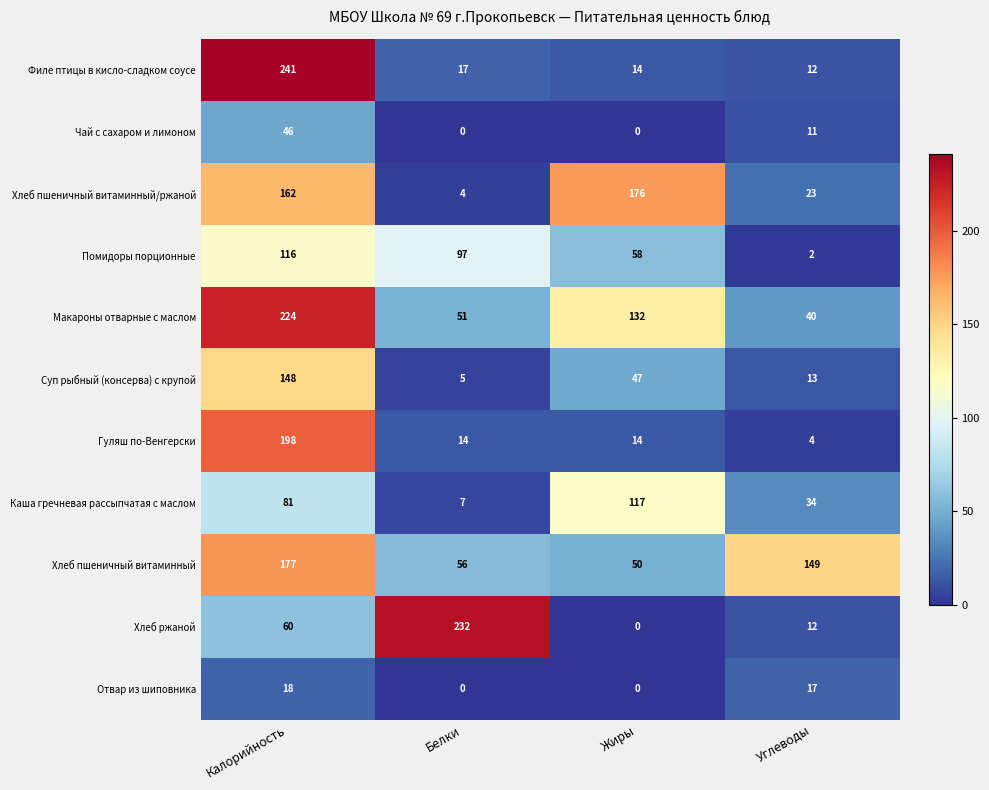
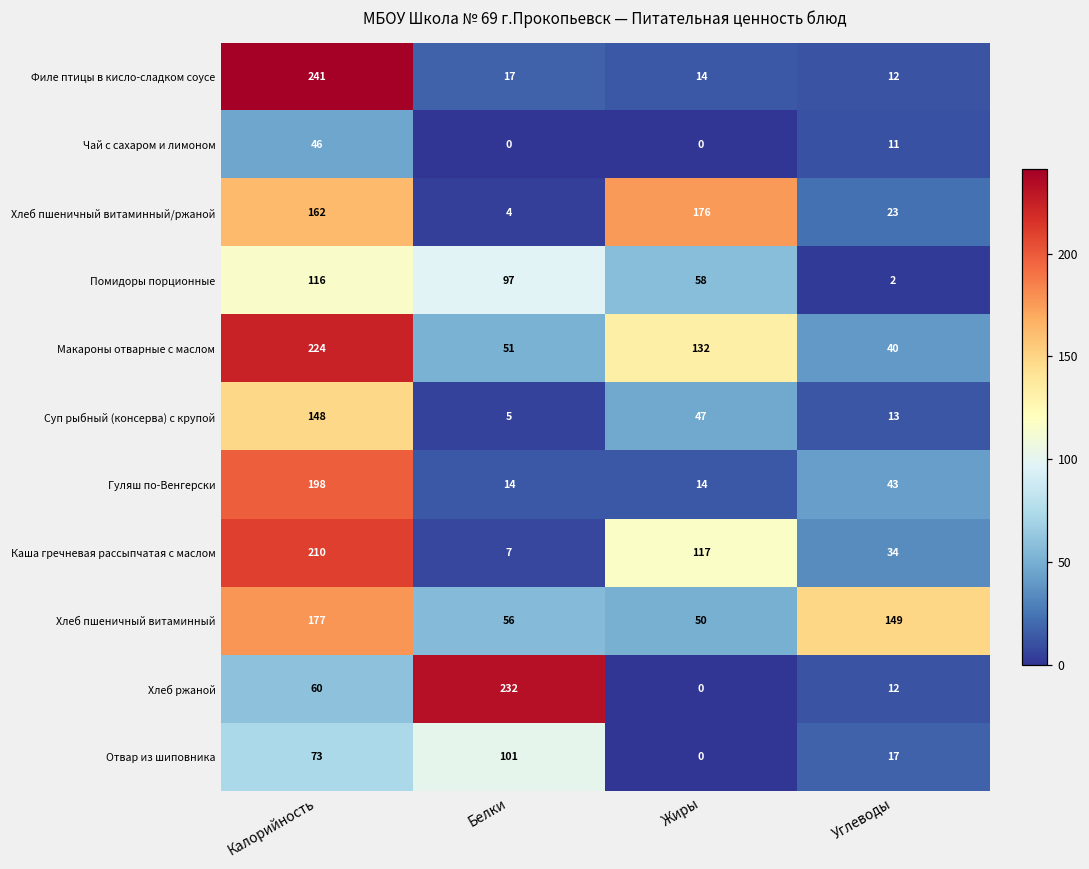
  {
    "Филе птицы в кисло-сладком соусе": {
      "Калорийность": 241,
      "Белки": 17,
      "Жиры": 14,
      "Углеводы": 12
    },
    "Чай с сахаром и лимоном": {
      "Калорийность": 46,
      "Белки": 0,
      "Жиры": 0,
      "Углеводы": 11
    },
    "Хлеб пшеничный витаминный/ржаной": {
      "Калорийность": 162,
      "Белки": 4,
      "Жиры": 176,
      "Углеводы": 23
    },
    "Помидоры порционные": {
      "Калорийность": 116,
      "Белки": 97,
      "Жиры": 58,
      "Углеводы": 2
    },
    "Макароны отварные с маслом": {
      "Калорийность": 224,
      "Белки": 51,
      "Жиры": 132,
      "Углеводы": 40
    },
    "Суп рыбный (консерва) с крупой": {
      "Калорийность": 148,
      "Белки": 5,
      "Жиры": 47,
      "Углеводы": 13
    },
    "Гуляш по-Венгерски": {
      "Калорийность": 198,
      "Белки": 14,
      "Жиры": 14,
-     "Углеводы": 4
+     "Углеводы": 43
    },
    "Каша гречневая рассыпчатая с маслом": {
-     "Калорийность": 81,
+     "Калорийность": 210,
      "Белки": 7,
      "Жиры": 117,
      "Углеводы": 34
    },
    "Хлеб пшеничный витаминный": {
      "Калорийность": 177,
      "Белки": 56,
      "Жиры": 50,
      "Углеводы": 149
    },
    "Хлеб ржаной": {
      "Калорийность": 60,
      "Белки": 232,
      "Жиры": 0,
      "Углеводы": 12
    },
    "Отвар из шиповника": {
-     "Калорийность": 18,
-     "Белки": 0,
+     "Калорийность": 73,
+     "Белки": 101,
      "Жиры": 0,
      "Углеводы": 17
    }
  }
